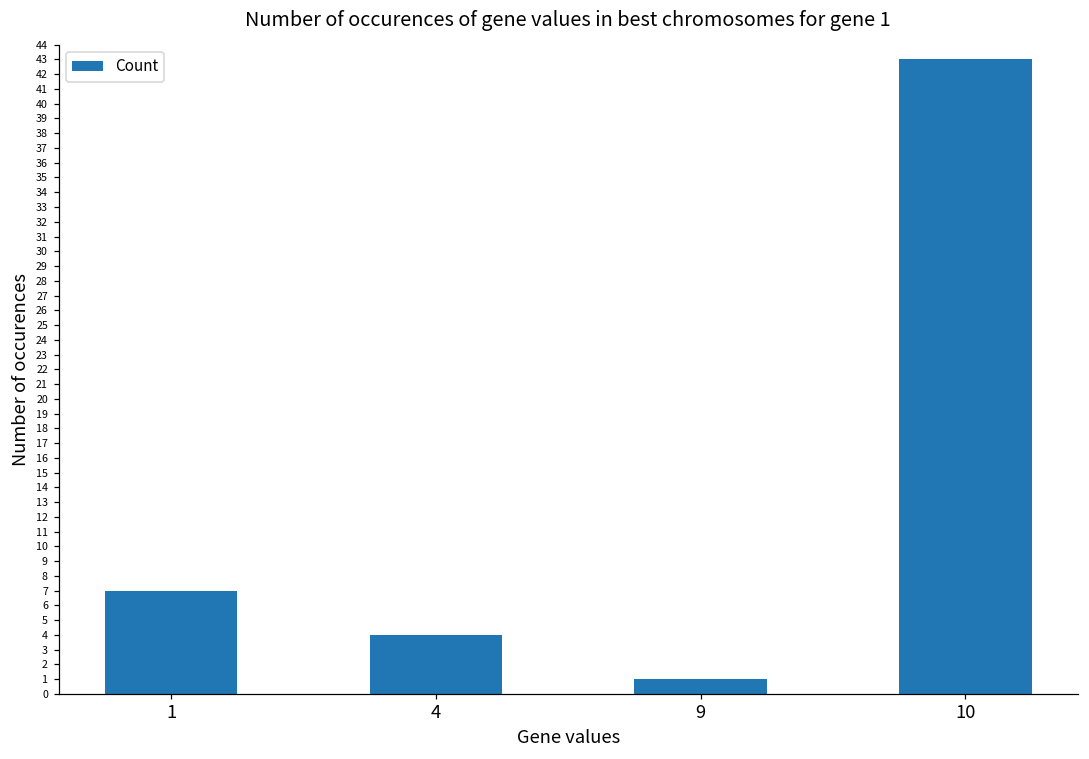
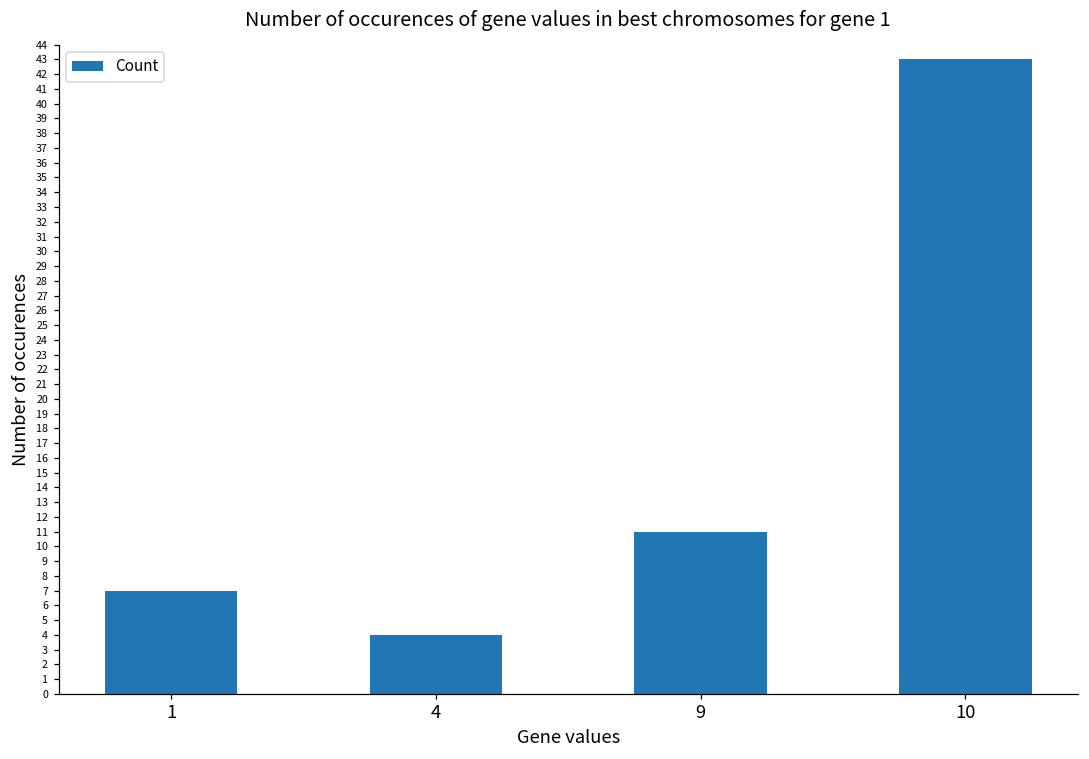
  {
    "1": 7,
    "4": 4,
-   "9": 1,
+   "9": 11,
    "10": 43
  }
